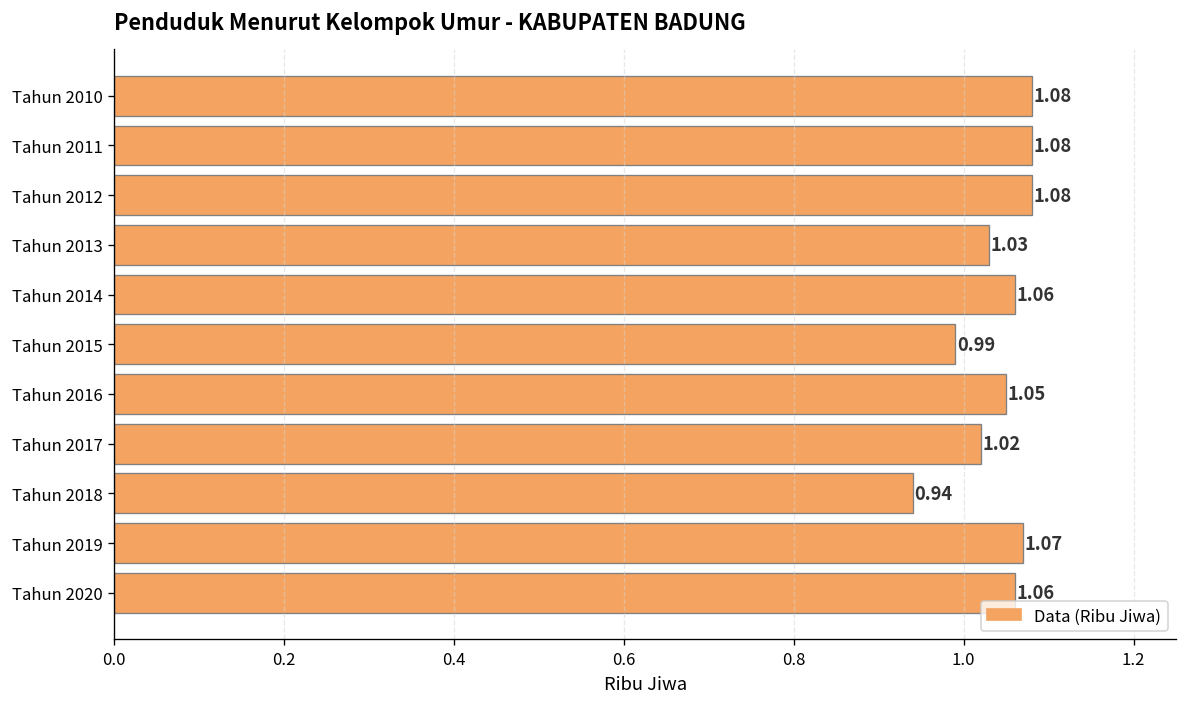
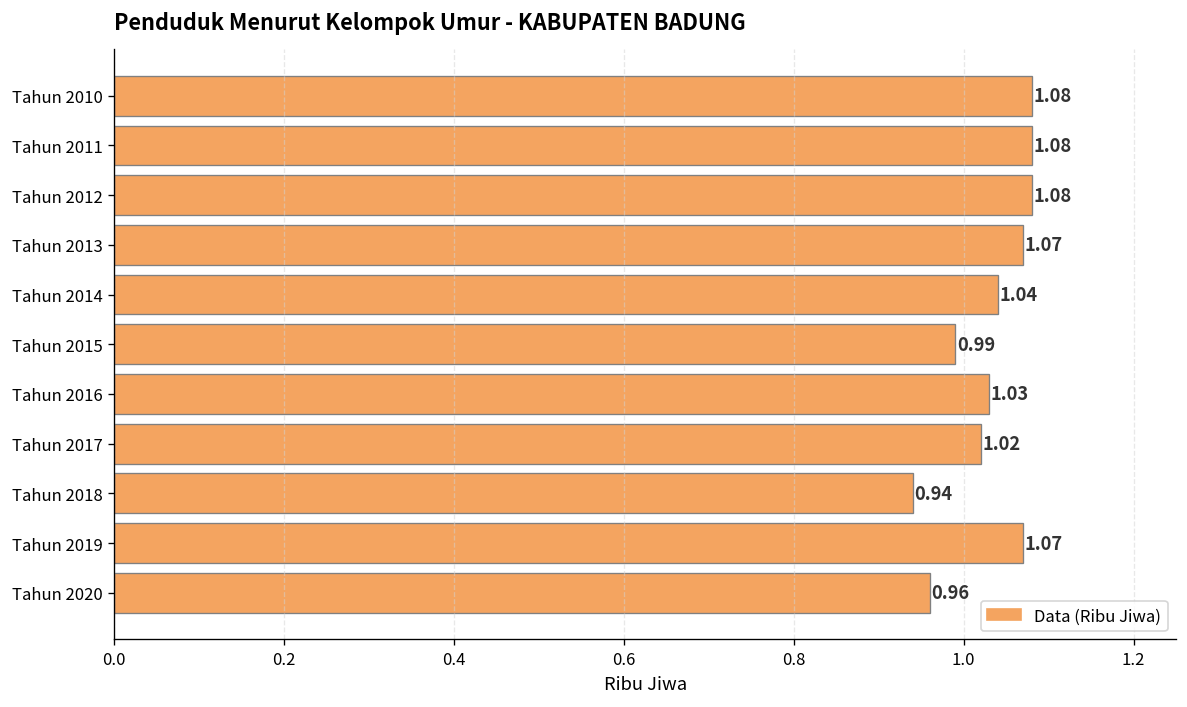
  {
    "Tahun 2010": 1.08,
    "Tahun 2011": 1.08,
    "Tahun 2012": 1.08,
-   "Tahun 2013": 1.03,
-   "Tahun 2014": 1.06,
+   "Tahun 2013": 1.07,
+   "Tahun 2014": 1.04,
    "Tahun 2015": 0.99,
-   "Tahun 2016": 1.05,
+   "Tahun 2016": 1.03,
    "Tahun 2017": 1.02,
    "Tahun 2018": 0.94,
    "Tahun 2019": 1.07,
-   "Tahun 2020": 1.06
+   "Tahun 2020": 0.96
  }
